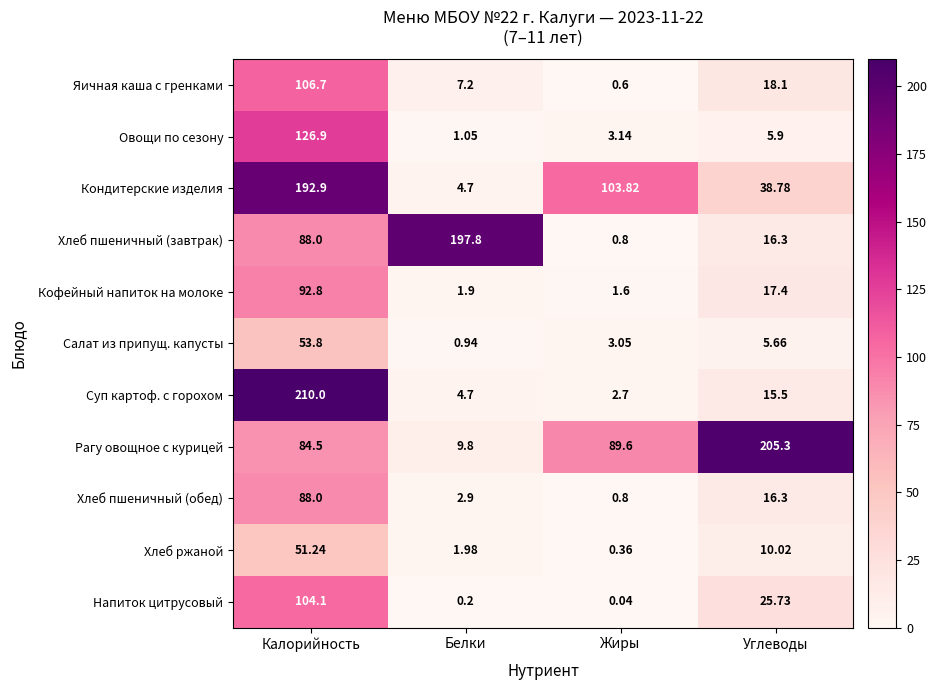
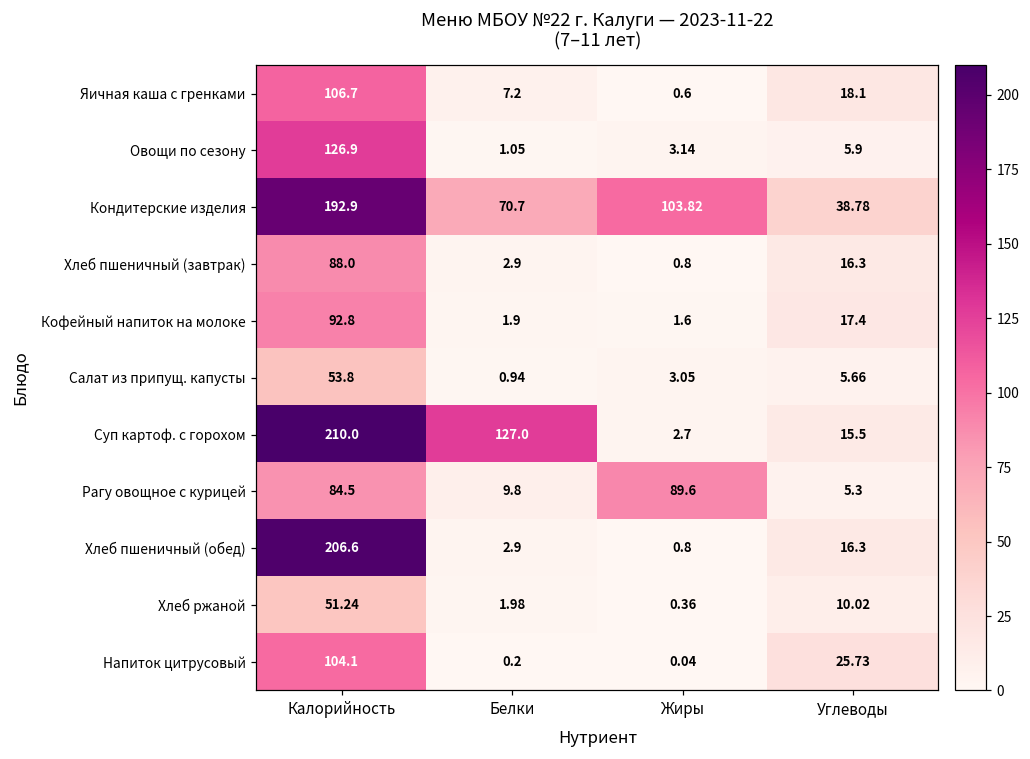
  {
    "Яичная каша с гренками": {
      "Калорийность": 106.7,
      "Белки": 7.2,
      "Жиры": 0.6,
      "Углеводы": 18.1
    },
    "Овощи по сезону": {
      "Калорийность": 126.9,
      "Белки": 1.05,
      "Жиры": 3.14,
      "Углеводы": 5.9
    },
    "Кондитерские изделия": {
      "Калорийность": 192.9,
-     "Белки": 4.7,
+     "Белки": 70.7,
      "Жиры": 103.82,
      "Углеводы": 38.78
    },
    "Хлеб пшеничный (завтрак)": {
      "Калорийность": 88.0,
-     "Белки": 197.8,
+     "Белки": 2.9,
      "Жиры": 0.8,
      "Углеводы": 16.3
    },
    "Кофейный напиток на молоке": {
      "Калорийность": 92.8,
      "Белки": 1.9,
      "Жиры": 1.6,
      "Углеводы": 17.4
    },
    "Салат из припущ. капусты": {
      "Калорийность": 53.8,
      "Белки": 0.94,
      "Жиры": 3.05,
      "Углеводы": 5.66
    },
    "Суп картоф. с горохом": {
      "Калорийность": 210.0,
-     "Белки": 4.7,
+     "Белки": 127.0,
      "Жиры": 2.7,
      "Углеводы": 15.5
    },
    "Рагу овощное с курицей": {
      "Калорийность": 84.5,
      "Белки": 9.8,
      "Жиры": 89.6,
-     "Углеводы": 205.3
+     "Углеводы": 5.3
    },
    "Хлеб пшеничный (обед)": {
-     "Калорийность": 88.0,
+     "Калорийность": 206.6,
      "Белки": 2.9,
      "Жиры": 0.8,
      "Углеводы": 16.3
    },
    "Хлеб ржаной": {
      "Калорийность": 51.24,
      "Белки": 1.98,
      "Жиры": 0.36,
      "Углеводы": 10.02
    },
    "Напиток цитрусовый": {
      "Калорийность": 104.1,
      "Белки": 0.2,
      "Жиры": 0.04,
      "Углеводы": 25.73
    }
  }
